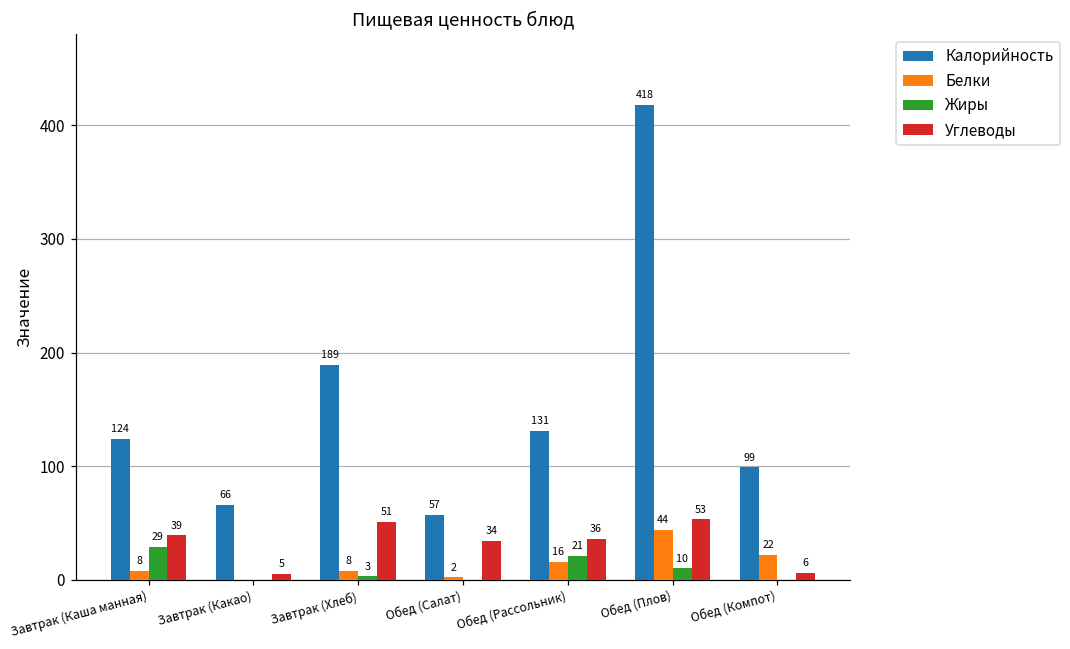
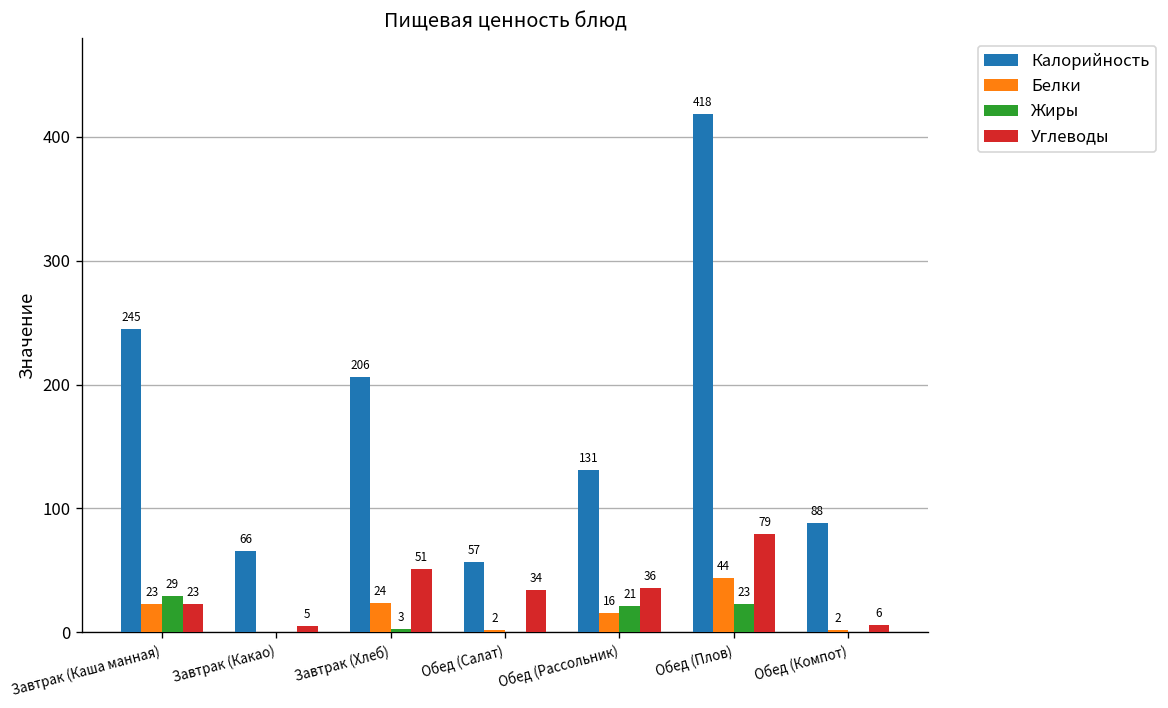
  {
    "Калорийность": {
-     "Завтрак (Каша манная)": 124,
+     "Завтрак (Каша манная)": 245,
      "Завтрак (Какао)": 66,
-     "Завтрак (Хлеб)": 189,
+     "Завтрак (Хлеб)": 206,
      "Обед (Салат)": 57,
      "Обед (Рассольник)": 131,
      "Обед (Плов)": 418,
-     "Обед (Компот)": 99
+     "Обед (Компот)": 88
    },
    "Белки": {
-     "Завтрак (Каша манная)": 8,
-     "Завтрак (Хлеб)": 8,
+     "Завтрак (Каша манная)": 23,
+     "Завтрак (Хлеб)": 24,
      "Обед (Салат)": 2,
      "Обед (Рассольник)": 16,
      "Обед (Плов)": 44,
-     "Обед (Компот)": 22
+     "Обед (Компот)": 2
    },
    "Жиры": {
      "Завтрак (Каша манная)": 29,
      "Завтрак (Хлеб)": 3,
      "Обед (Рассольник)": 21,
-     "Обед (Плов)": 10
+     "Обед (Плов)": 23
    },
    "Углеводы": {
-     "Завтрак (Каша манная)": 39,
+     "Завтрак (Каша манная)": 23,
      "Завтрак (Какао)": 5,
      "Завтрак (Хлеб)": 51,
      "Обед (Салат)": 34,
      "Обед (Рассольник)": 36,
-     "Обед (Плов)": 53,
+     "Обед (Плов)": 79,
      "Обед (Компот)": 6
    }
  }
